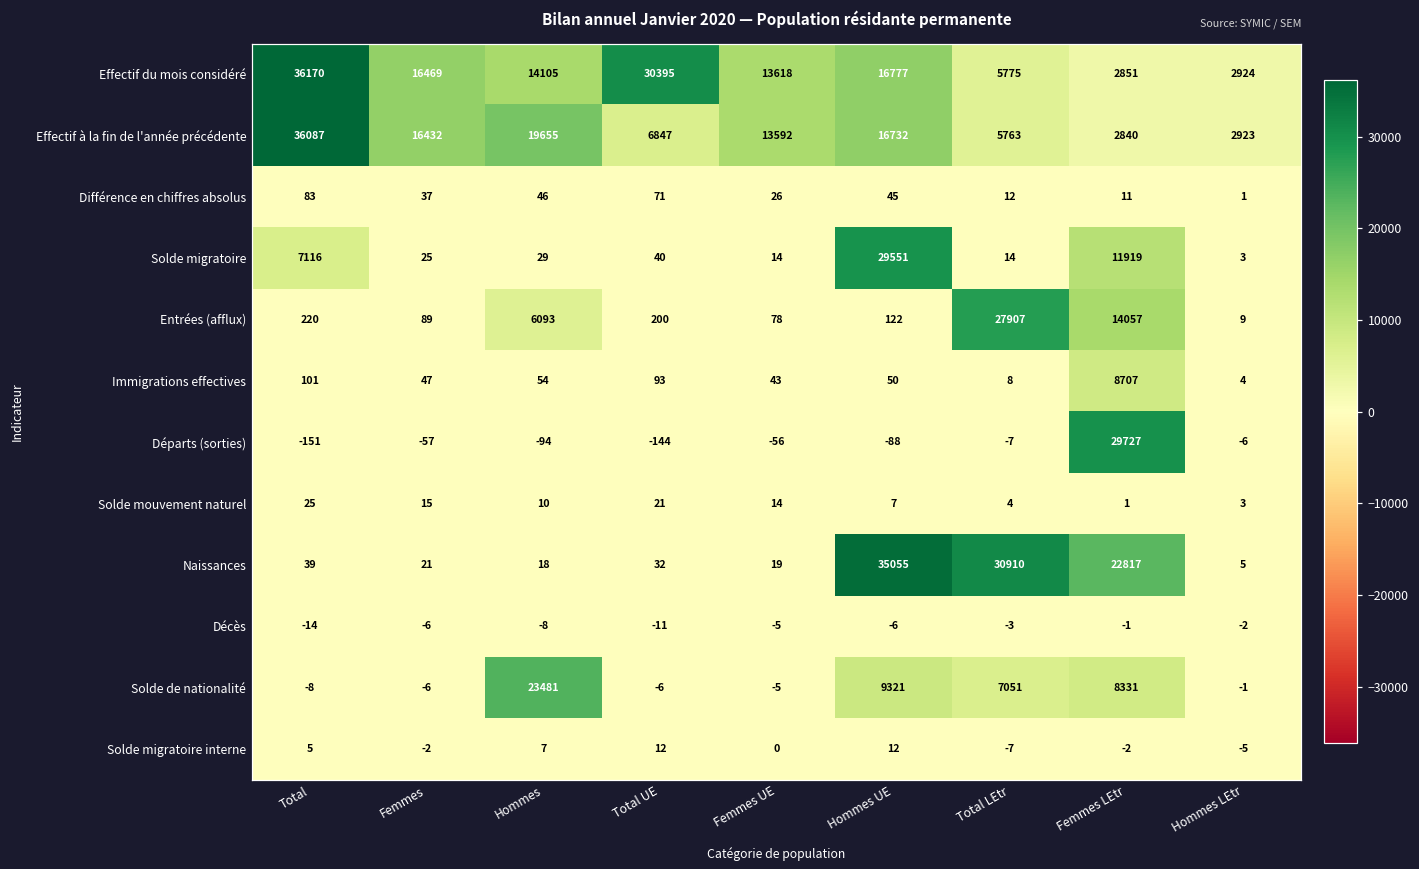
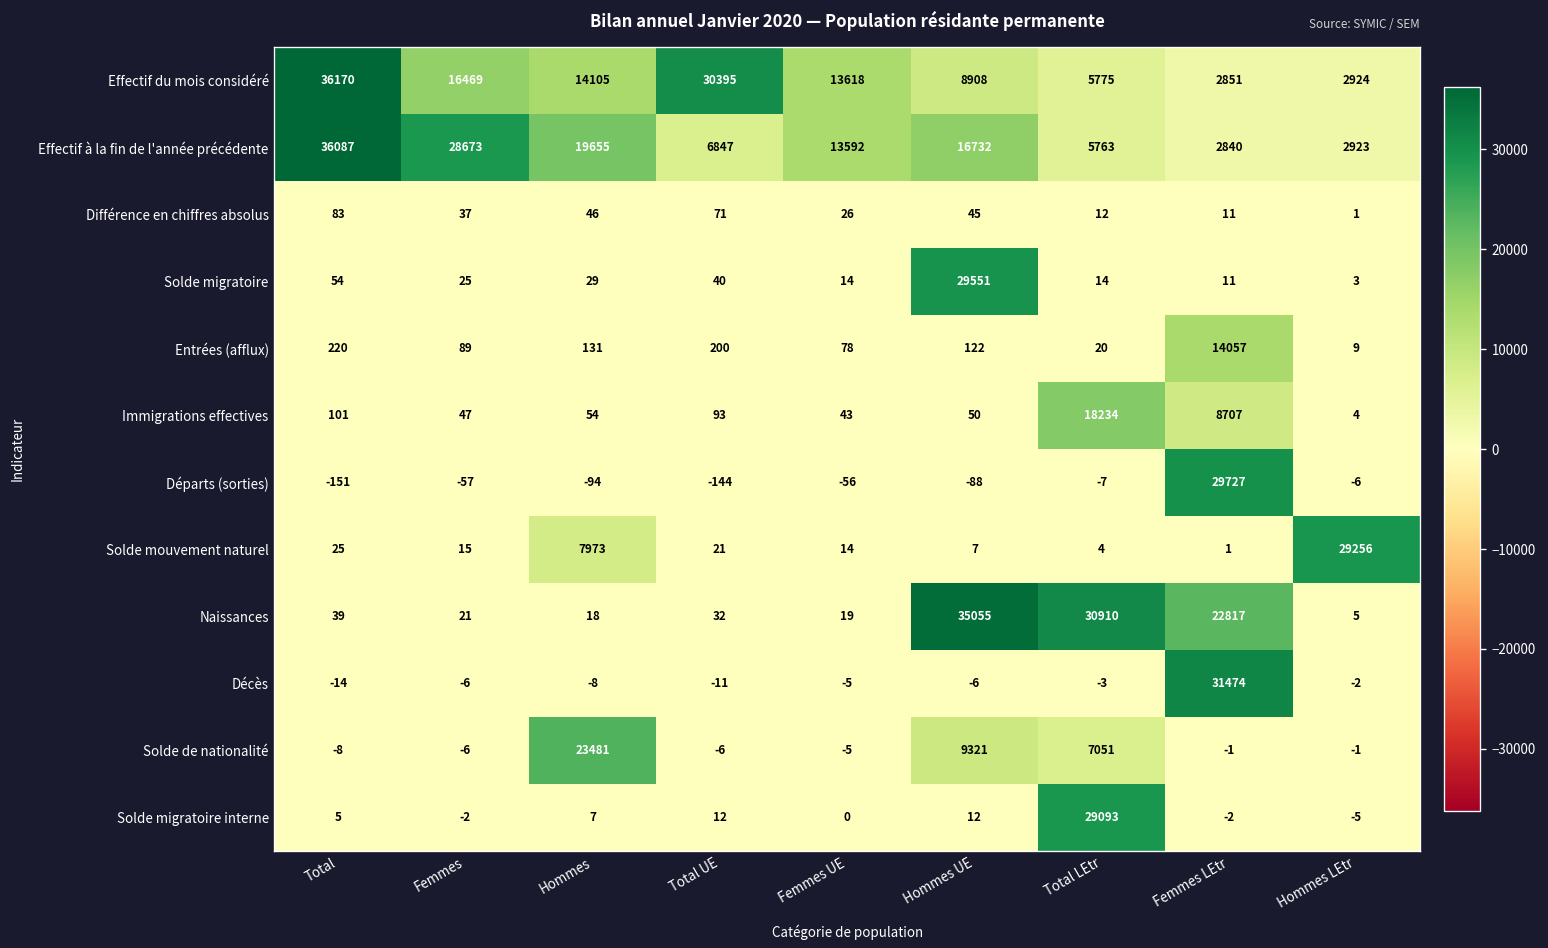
  {
    "Effectif du mois considéré": {
      "Total": 36170,
      "Femmes": 16469,
      "Hommes": 14105,
      "Total UE": 30395,
      "Femmes UE": 13618,
-     "Hommes UE": 16777,
+     "Hommes UE": 8908,
      "Total LEtr": 5775,
      "Femmes LEtr": 2851,
      "Hommes LEtr": 2924
    },
    "Effectif à la fin de l'année précédente": {
      "Total": 36087,
-     "Femmes": 16432,
+     "Femmes": 28673,
      "Hommes": 19655,
      "Total UE": 6847,
      "Femmes UE": 13592,
      "Hommes UE": 16732,
      "Total LEtr": 5763,
      "Femmes LEtr": 2840,
      "Hommes LEtr": 2923
    },
    "Différence en chiffres absolus": {
      "Total": 83,
      "Femmes": 37,
      "Hommes": 46,
      "Total UE": 71,
      "Femmes UE": 26,
      "Hommes UE": 45,
      "Total LEtr": 12,
      "Femmes LEtr": 11,
      "Hommes LEtr": 1
    },
    "Solde migratoire": {
-     "Total": 7116,
+     "Total": 54,
      "Femmes": 25,
      "Hommes": 29,
      "Total UE": 40,
      "Femmes UE": 14,
      "Hommes UE": 29551,
      "Total LEtr": 14,
-     "Femmes LEtr": 11919,
+     "Femmes LEtr": 11,
      "Hommes LEtr": 3
    },
    "Entrées (afflux)": {
      "Total": 220,
      "Femmes": 89,
-     "Hommes": 6093,
+     "Hommes": 131,
      "Total UE": 200,
      "Femmes UE": 78,
      "Hommes UE": 122,
-     "Total LEtr": 27907,
+     "Total LEtr": 20,
      "Femmes LEtr": 14057,
      "Hommes LEtr": 9
    },
    "Immigrations effectives": {
      "Total": 101,
      "Femmes": 47,
      "Hommes": 54,
      "Total UE": 93,
      "Femmes UE": 43,
      "Hommes UE": 50,
-     "Total LEtr": 8,
+     "Total LEtr": 18234,
      "Femmes LEtr": 8707,
      "Hommes LEtr": 4
    },
    "Départs (sorties)": {
      "Total": -151,
      "Femmes": -57,
      "Hommes": -94,
      "Total UE": -144,
      "Femmes UE": -56,
      "Hommes UE": -88,
      "Total LEtr": -7,
      "Femmes LEtr": 29727,
      "Hommes LEtr": -6
    },
    "Solde mouvement naturel": {
      "Total": 25,
      "Femmes": 15,
-     "Hommes": 10,
+     "Hommes": 7973,
      "Total UE": 21,
      "Femmes UE": 14,
      "Hommes UE": 7,
      "Total LEtr": 4,
      "Femmes LEtr": 1,
-     "Hommes LEtr": 3
+     "Hommes LEtr": 29256
    },
    "Naissances": {
      "Total": 39,
      "Femmes": 21,
      "Hommes": 18,
      "Total UE": 32,
      "Femmes UE": 19,
      "Hommes UE": 35055,
      "Total LEtr": 30910,
      "Femmes LEtr": 22817,
      "Hommes LEtr": 5
    },
    "Décès": {
      "Total": -14,
      "Femmes": -6,
      "Hommes": -8,
      "Total UE": -11,
      "Femmes UE": -5,
      "Hommes UE": -6,
      "Total LEtr": -3,
-     "Femmes LEtr": -1,
+     "Femmes LEtr": 31474,
      "Hommes LEtr": -2
    },
    "Solde de nationalité": {
      "Total": -8,
      "Femmes": -6,
      "Hommes": 23481,
      "Total UE": -6,
      "Femmes UE": -5,
      "Hommes UE": 9321,
      "Total LEtr": 7051,
-     "Femmes LEtr": 8331,
+     "Femmes LEtr": -1,
      "Hommes LEtr": -1
    },
    "Solde migratoire interne": {
      "Total": 5,
      "Femmes": -2,
      "Hommes": 7,
      "Total UE": 12,
      "Femmes UE": 0,
      "Hommes UE": 12,
-     "Total LEtr": -7,
+     "Total LEtr": 29093,
      "Femmes LEtr": -2,
      "Hommes LEtr": -5
    }
  }
